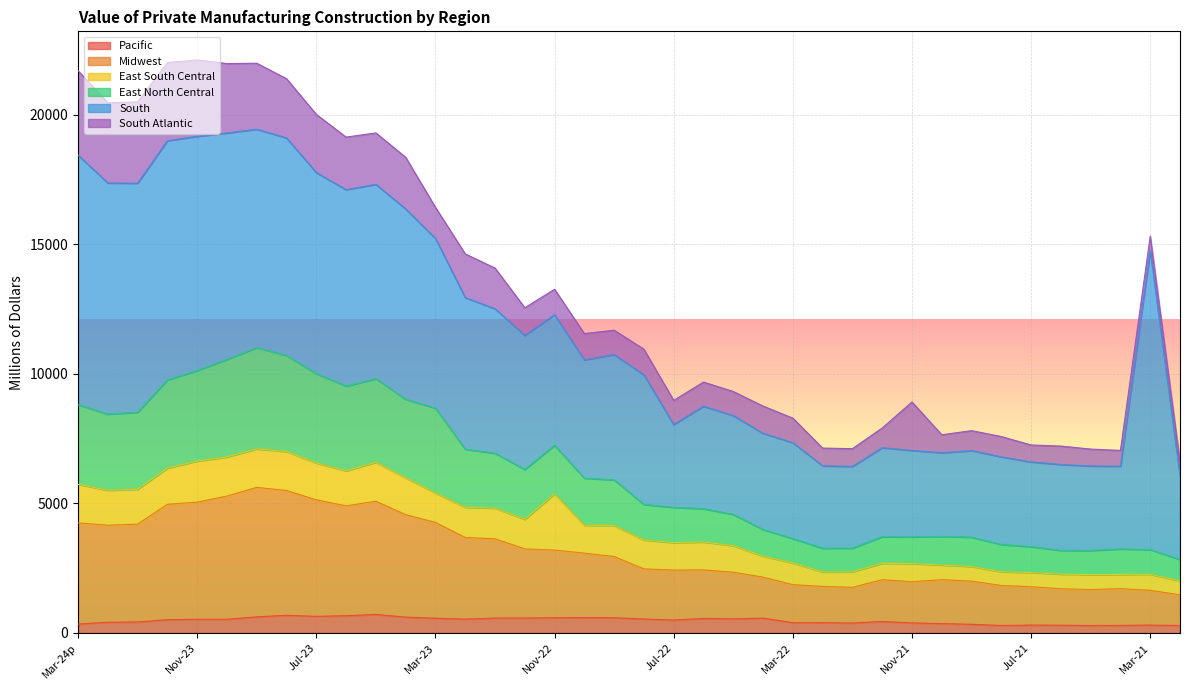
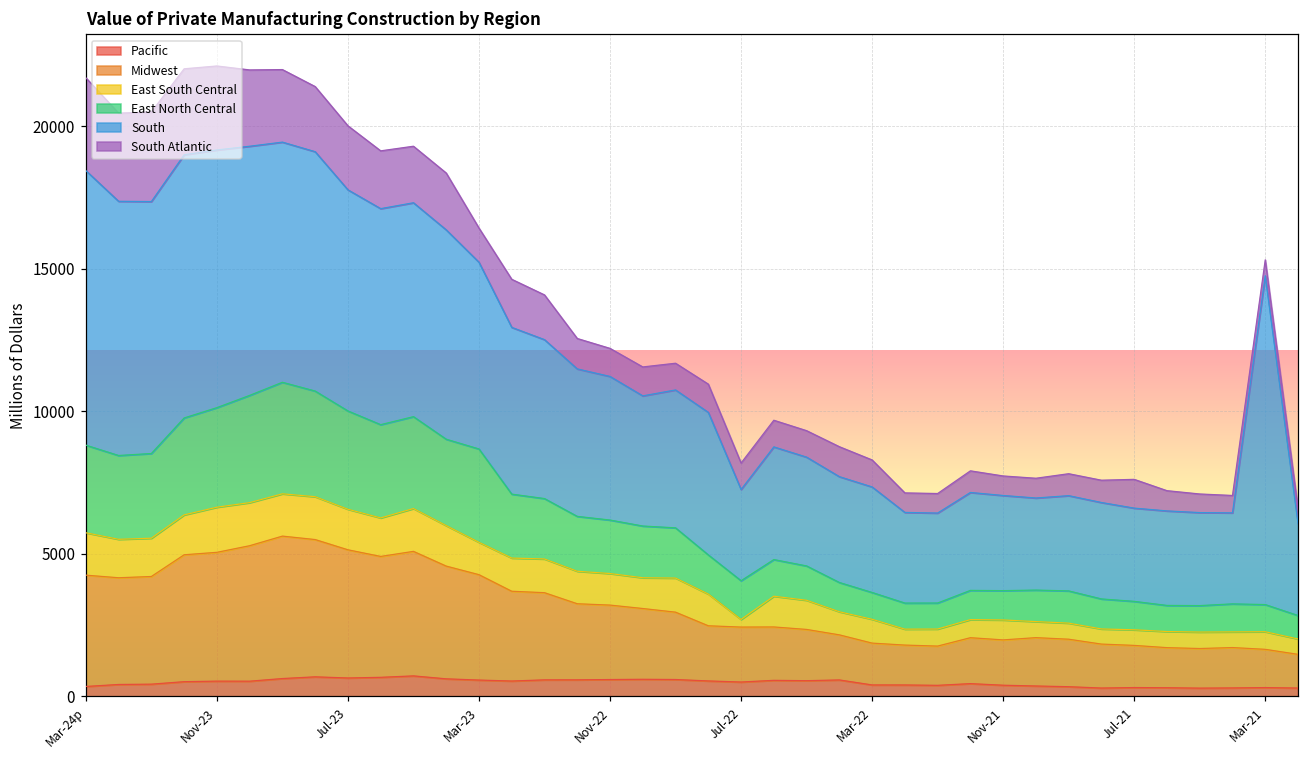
  {
    "East South Central": {
      "Mar-24p": 1500,
      "Nov-23": 1600,
      "Jul-23": 1400,
      "Mar-23": 1100,
-     "Nov-22": 2200,
-     "Jul-22": 1100,
+     "Nov-22": 1100,
+     "Jul-22": 300,
      "Mar-22": 800,
      "Nov-21": 700,
      "Jul-21": 500,
      "Mar-21": 600
    },
    "East North Central": {
      "Mar-24p": 3100,
      "Nov-23": 3500,
      "Jul-23": 3400,
      "Mar-23": 3300,
      "Nov-22": 1900,
      "Jul-22": 1400,
      "Mar-22": 900,
      "Nov-21": 1000,
      "Jul-21": 1000,
      "Mar-21": 1000
    },
    "South": {
      "Mar-24p": 9600,
      "Nov-23": 9000,
      "Jul-23": 7800,
      "Mar-23": 6600,
      "Nov-22": 5000,
      "Jul-22": 3200,
      "Mar-22": 3700,
      "Nov-21": 3300,
      "Jul-21": 3300,
      "Mar-21": 11500
    },
    "South Atlantic": {
      "Mar-24p": 3300,
      "Jul-23": 2200,
      "Mar-23": 1200,
      "Nov-22": 1000,
      "Jul-22": 900,
      "Mar-22": 900,
-     "Nov-21": 1900,
-     "Jul-21": 700,
+     "Nov-21": 700,
+     "Jul-21": 1000,
      "Mar-21": 600
    }
  }
